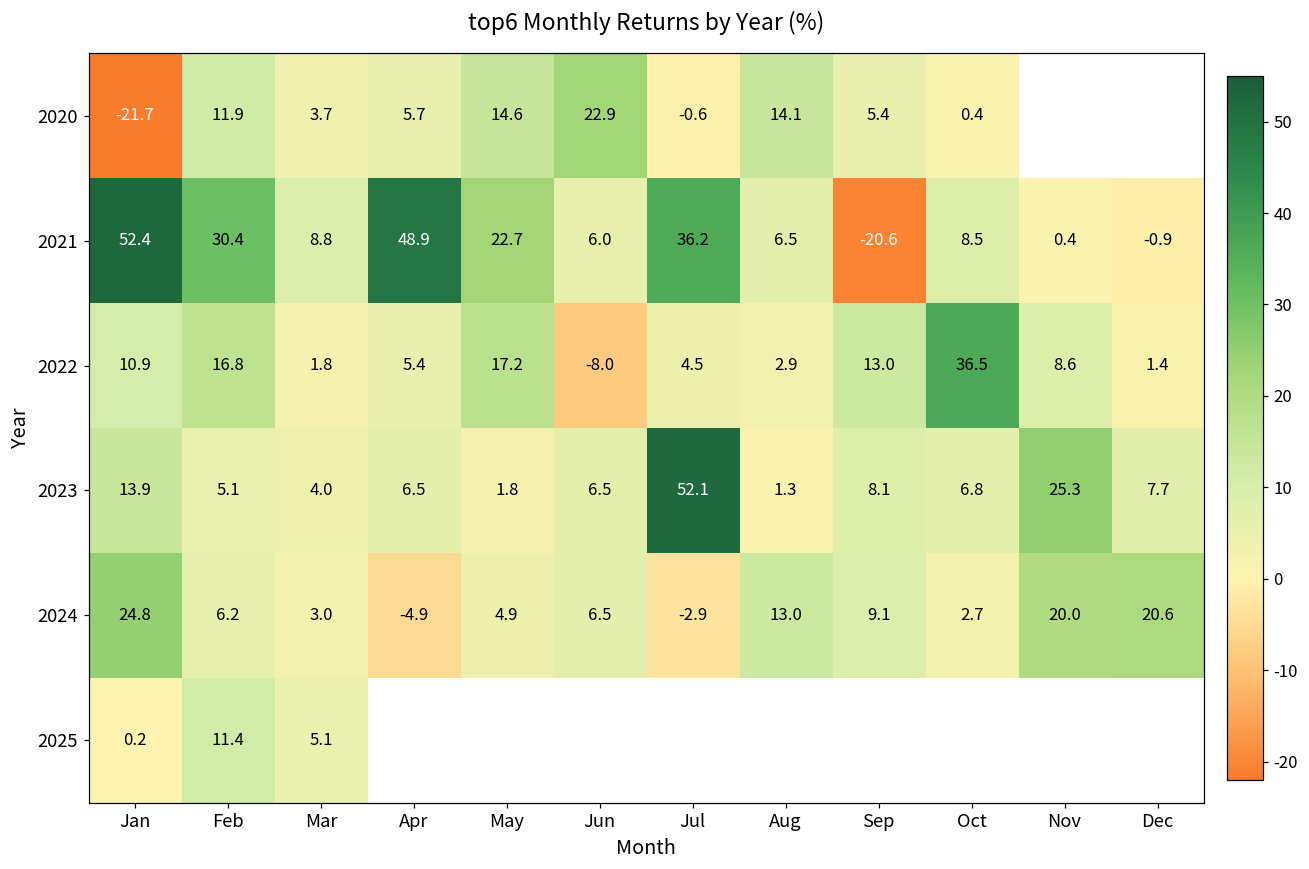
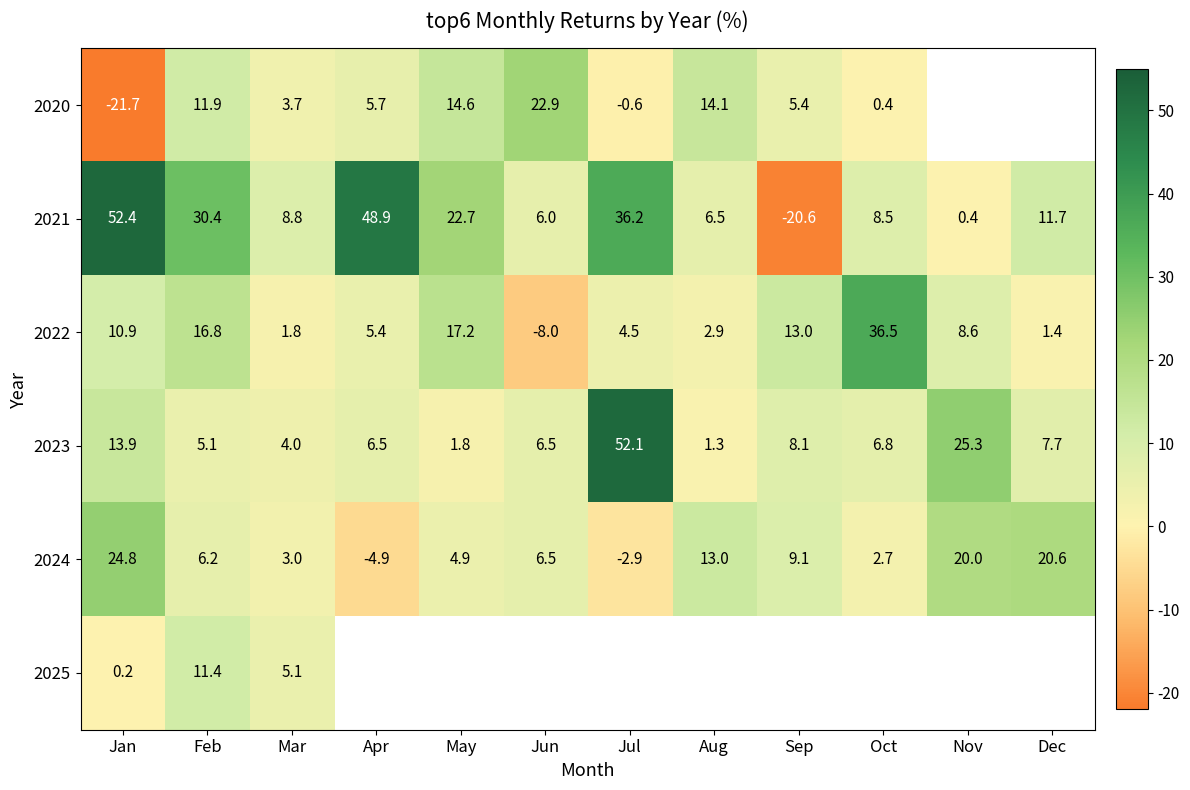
  {
    "2020": {
      "Jan": -21.7,
      "Feb": 11.9,
      "Mar": 3.7,
      "Apr": 5.7,
      "May": 14.6,
      "Jun": 22.9,
      "Jul": -0.6,
      "Aug": 14.1,
      "Sep": 5.4,
      "Oct": 0.4
    },
    "2021": {
      "Jan": 52.4,
      "Feb": 30.4,
      "Mar": 8.8,
      "Apr": 48.9,
      "May": 22.7,
      "Jun": 6.0,
      "Jul": 36.2,
      "Aug": 6.5,
      "Sep": -20.6,
      "Oct": 8.5,
      "Nov": 0.4,
-     "Dec": -0.9
+     "Dec": 11.7
    },
    "2022": {
      "Jan": 10.9,
      "Feb": 16.8,
      "Mar": 1.8,
      "Apr": 5.4,
      "May": 17.2,
      "Jun": -8.0,
      "Jul": 4.5,
      "Aug": 2.9,
      "Sep": 13.0,
      "Oct": 36.5,
      "Nov": 8.6,
      "Dec": 1.4
    },
    "2023": {
      "Jan": 13.9,
      "Feb": 5.1,
      "Mar": 4.0,
      "Apr": 6.5,
      "May": 1.8,
      "Jun": 6.5,
      "Jul": 52.1,
      "Aug": 1.3,
      "Sep": 8.1,
      "Oct": 6.8,
      "Nov": 25.3,
      "Dec": 7.7
    },
    "2024": {
      "Jan": 24.8,
      "Feb": 6.2,
      "Mar": 3.0,
      "Apr": -4.9,
      "May": 4.9,
      "Jun": 6.5,
      "Jul": -2.9,
      "Aug": 13.0,
      "Sep": 9.1,
      "Oct": 2.7,
      "Nov": 20.0,
      "Dec": 20.6
    },
    "2025": {
      "Jan": 0.2,
      "Feb": 11.4,
      "Mar": 5.1
    }
  }
